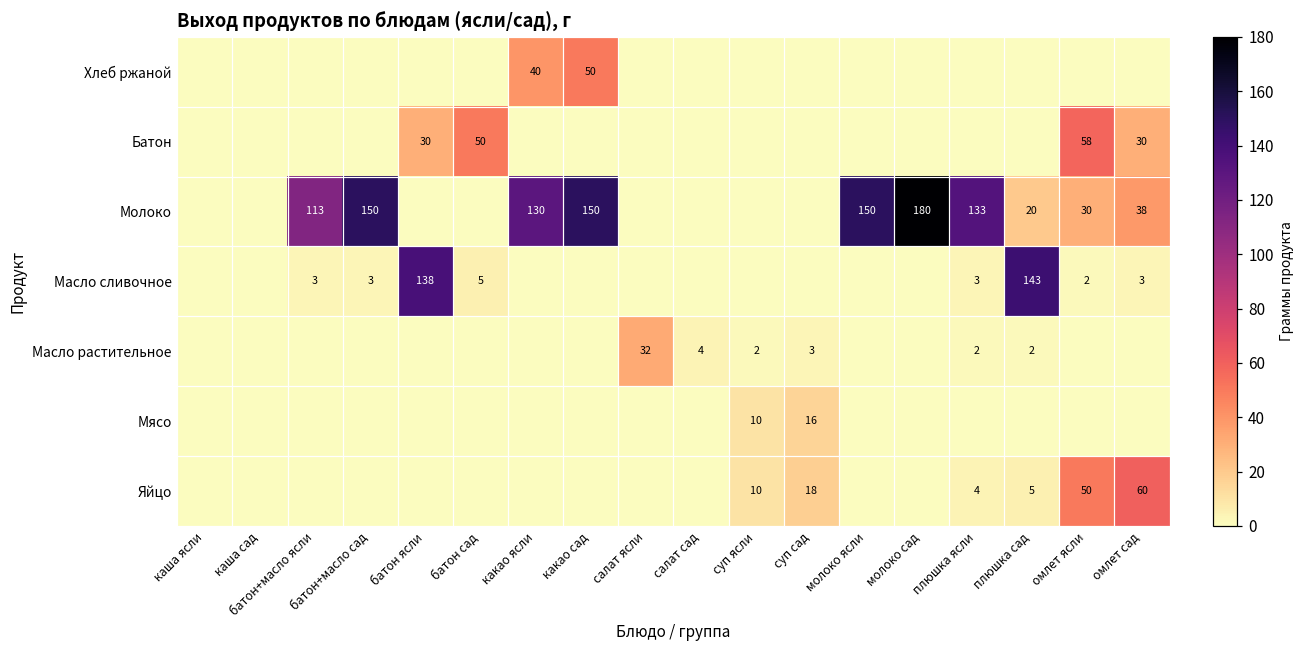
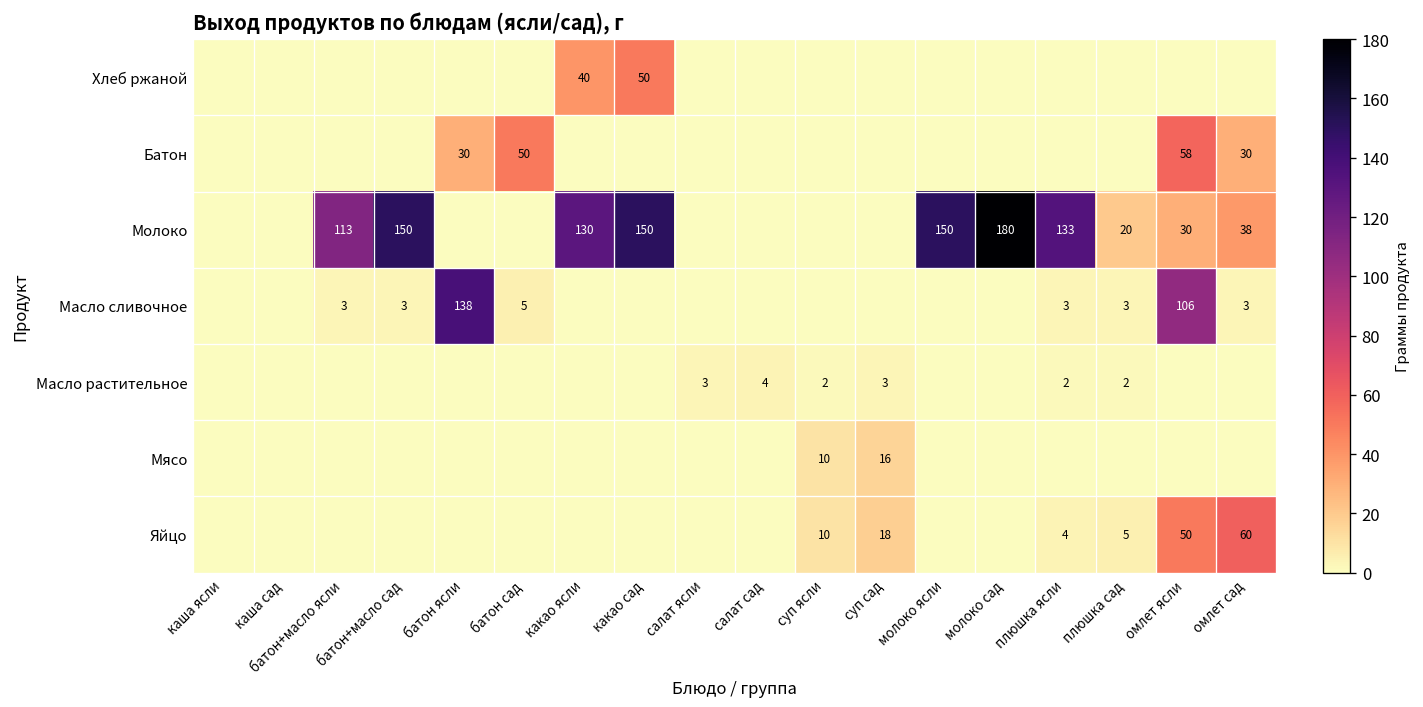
  {
    "Хлеб ржаной": {
      "какао ясли": 40,
      "какао сад": 50
    },
    "Батон": {
      "батон ясли": 30,
      "батон сад": 50,
      "омлет ясли": 58,
      "омлет сад": 30
    },
    "Молоко": {
      "батон+масло ясли": 113,
      "батон+масло сад": 150,
      "какао ясли": 130,
      "какао сад": 150,
      "молоко ясли": 150,
      "молоко сад": 180,
      "плюшка ясли": 133,
      "плюшка сад": 20,
      "омлет ясли": 30,
      "омлет сад": 38
    },
    "Масло сливочное": {
      "батон+масло ясли": 3,
      "батон+масло сад": 3,
      "батон ясли": 138,
      "батон сад": 5,
      "плюшка ясли": 3,
-     "плюшка сад": 143,
-     "омлет ясли": 2,
+     "плюшка сад": 3,
+     "омлет ясли": 106,
      "омлет сад": 3
    },
    "Масло растительное": {
-     "салат ясли": 32,
+     "салат ясли": 3,
      "салат сад": 4,
      "суп ясли": 2,
      "суп сад": 3,
      "плюшка ясли": 2,
      "плюшка сад": 2
    },
    "Мясо": {
      "суп ясли": 10,
      "суп сад": 16
    },
    "Яйцо": {
      "суп ясли": 10,
      "суп сад": 18,
      "плюшка ясли": 4,
      "плюшка сад": 5,
      "омлет ясли": 50,
      "омлет сад": 60
    }
  }
